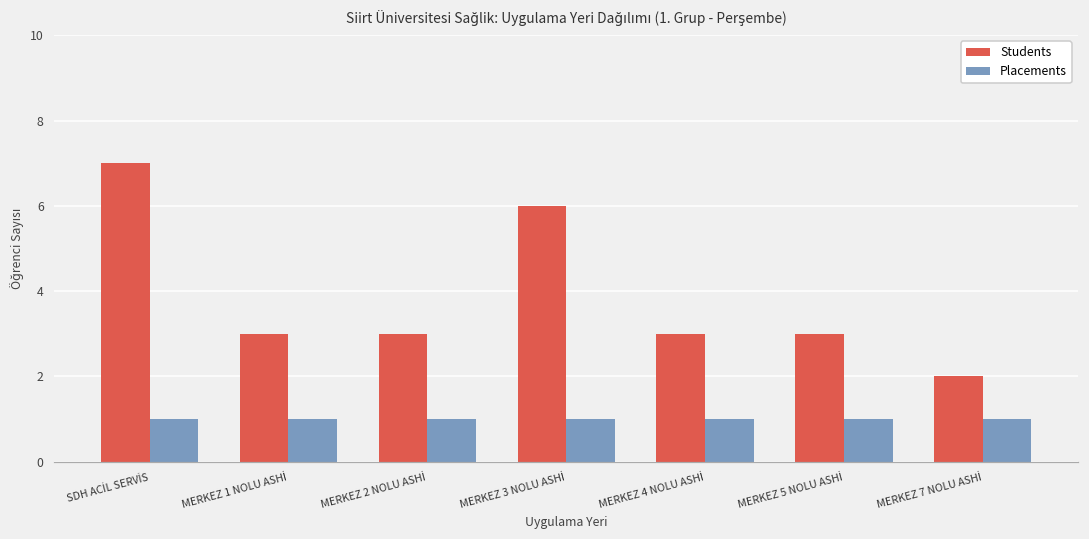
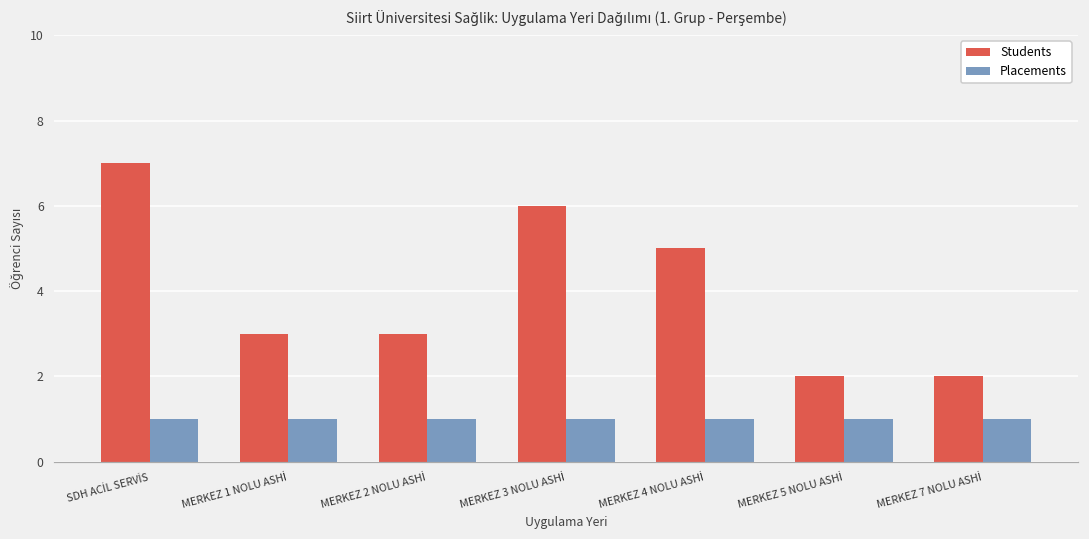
  {
    "Students": {
      "SDH ACİL SERVİS": 7,
      "MERKEZ 1 NOLU ASHİ": 3,
      "MERKEZ 2 NOLU ASHİ": 3,
      "MERKEZ 3 NOLU ASHİ": 6,
-     "MERKEZ 4 NOLU ASHİ": 3,
-     "MERKEZ 5 NOLU ASHİ": 3,
+     "MERKEZ 4 NOLU ASHİ": 5,
+     "MERKEZ 5 NOLU ASHİ": 2,
      "MERKEZ 7 NOLU ASHİ": 2
    },
    "Placements": {
      "SDH ACİL SERVİS": 1,
      "MERKEZ 1 NOLU ASHİ": 1,
      "MERKEZ 2 NOLU ASHİ": 1,
      "MERKEZ 3 NOLU ASHİ": 1,
      "MERKEZ 4 NOLU ASHİ": 1,
      "MERKEZ 5 NOLU ASHİ": 1,
      "MERKEZ 7 NOLU ASHİ": 1
    }
  }
